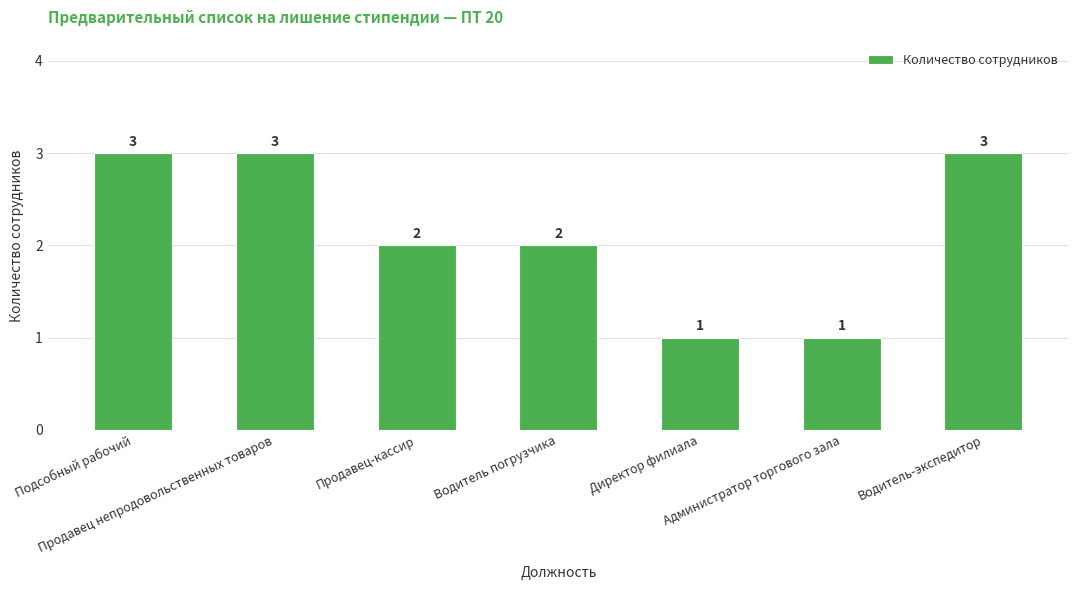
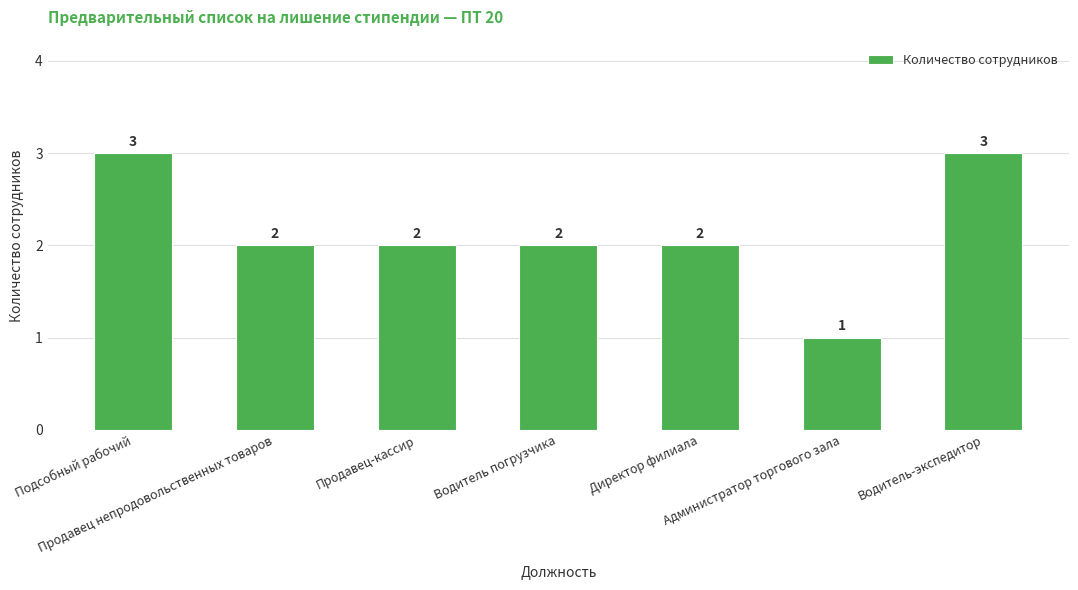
  {
    "Подсобный рабочий": 3,
-   "Продавец непродовольственных товаров": 3,
+   "Продавец непродовольственных товаров": 2,
    "Продавец-кассир": 2,
    "Водитель погрузчика": 2,
-   "Директор филиала": 1,
+   "Директор филиала": 2,
    "Администратор торгового зала": 1,
    "Водитель-экспедитор": 3
  }
